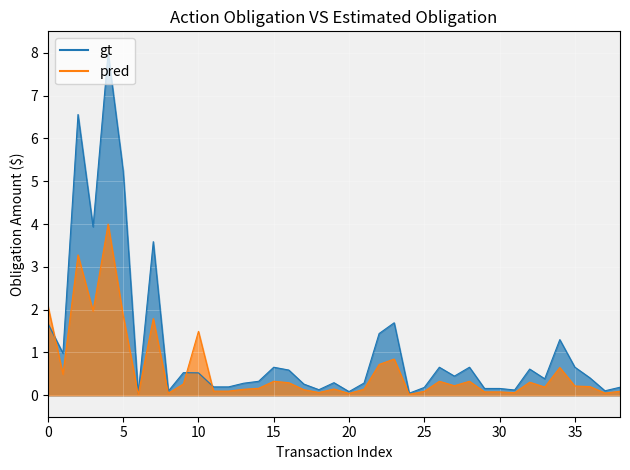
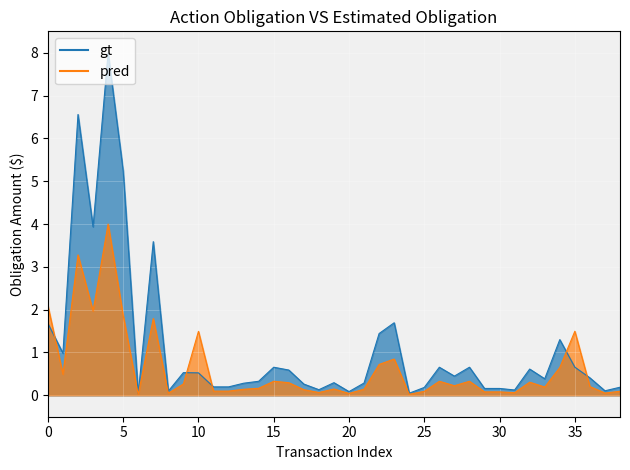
  {
    "gt": {
      "0": 1.7,
      "5": 5.2,
      "10": 0.5,
      "15": 0.7,
      "25": 0.2,
      "30": 0.2,
      "35": 0.7
    },
    "pred": {
      "0": 2.1,
      "5": 1.9,
      "10": 1.5,
      "15": 0.3,
      "25": 0.1,
      "30": 0.1,
-     "35": 0.2
+     "35": 1.5
    }
  }
